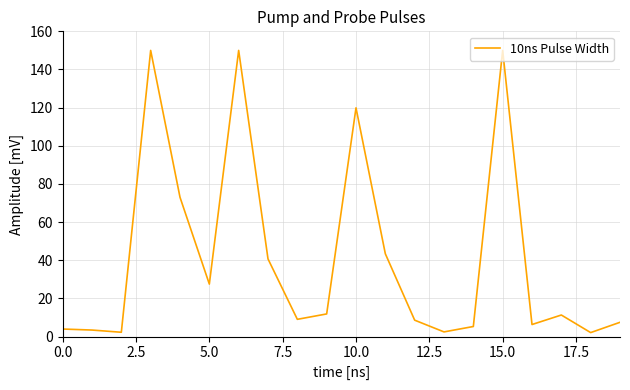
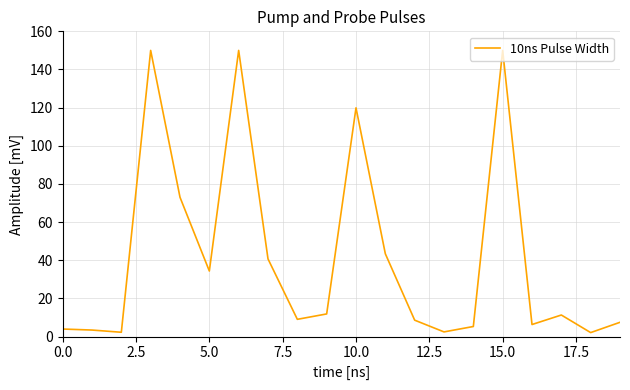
  {
    "0.0": 4,
-   "5.0": 28,
+   "5.0": 34,
    "10.0": 120
  }
